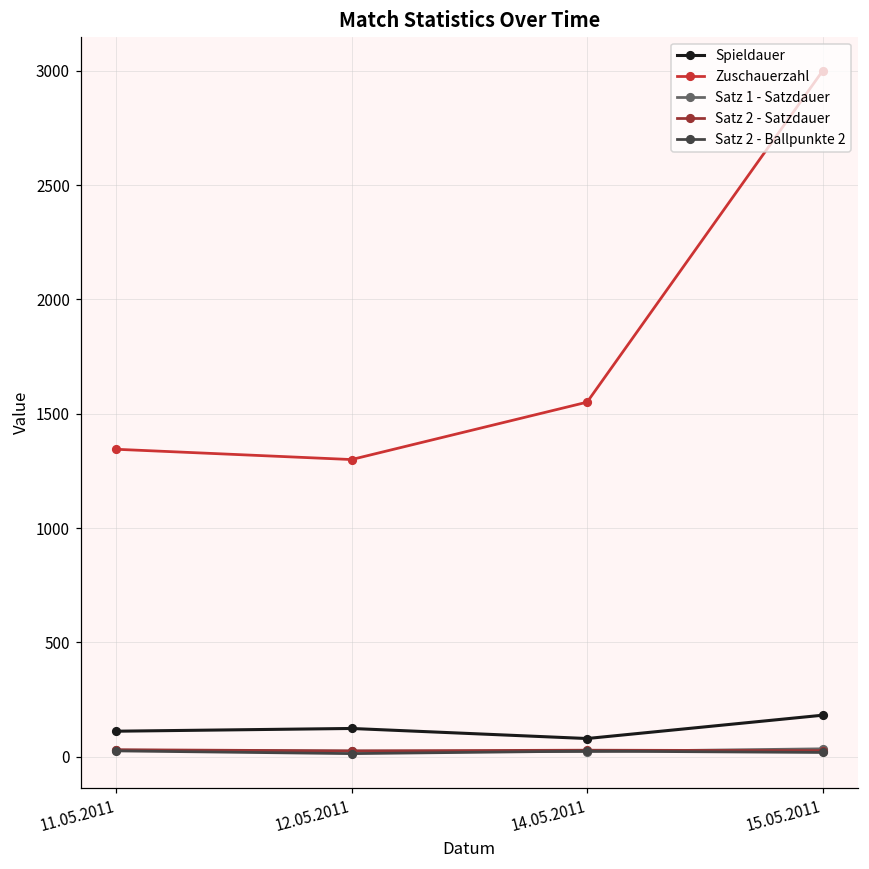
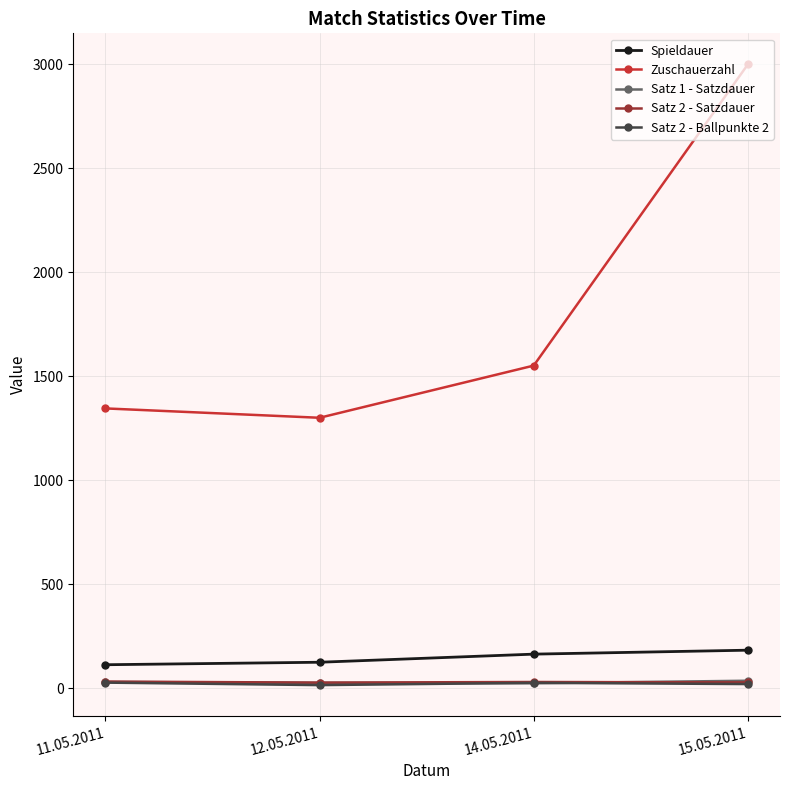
  {
    "Spieldauer": {
      "11.05.2011": 110,
      "12.05.2011": 120,
-     "14.05.2011": 80,
+     "14.05.2011": 160,
      "15.05.2011": 180
    }
  }
